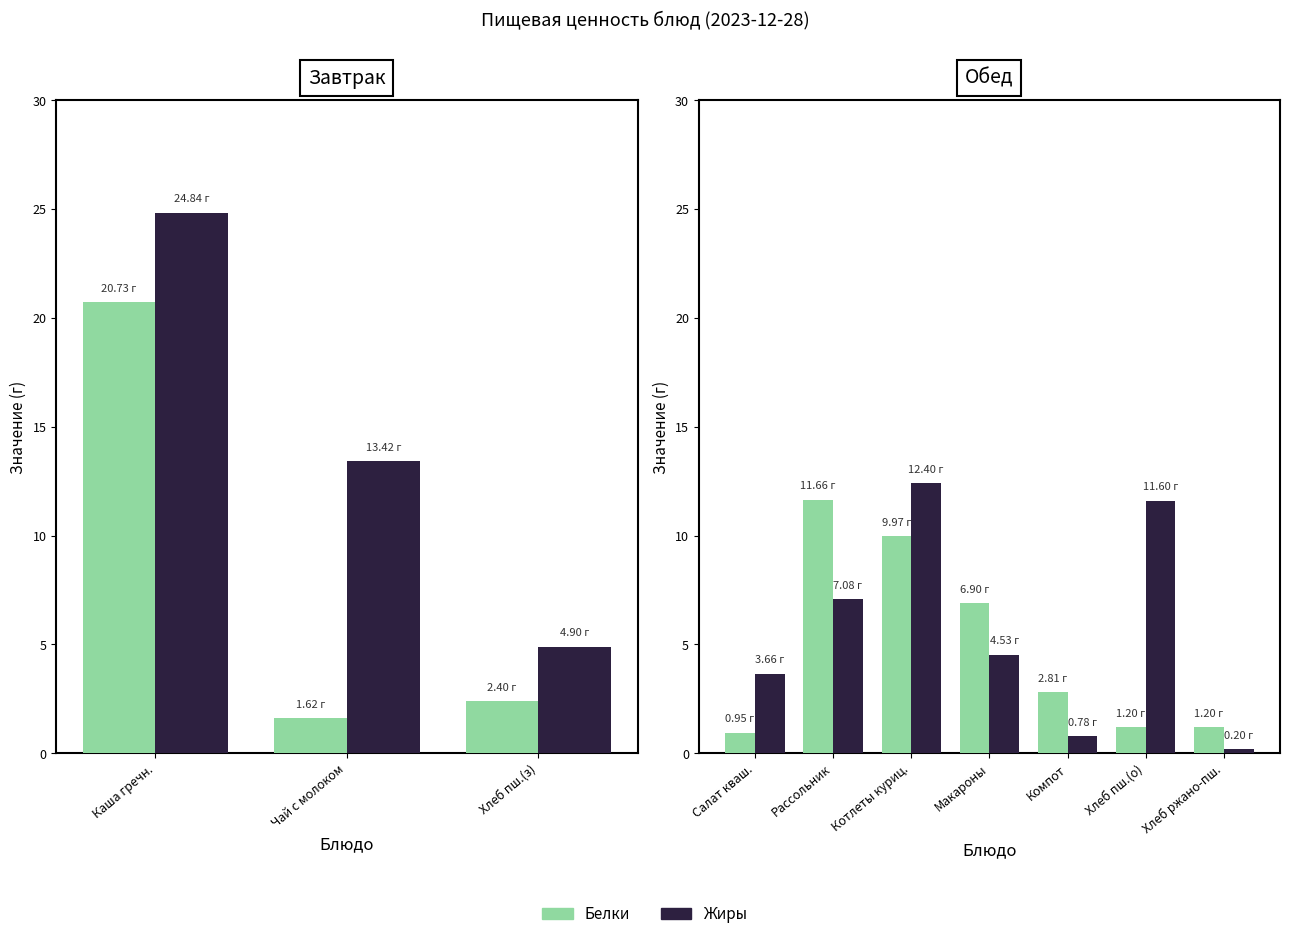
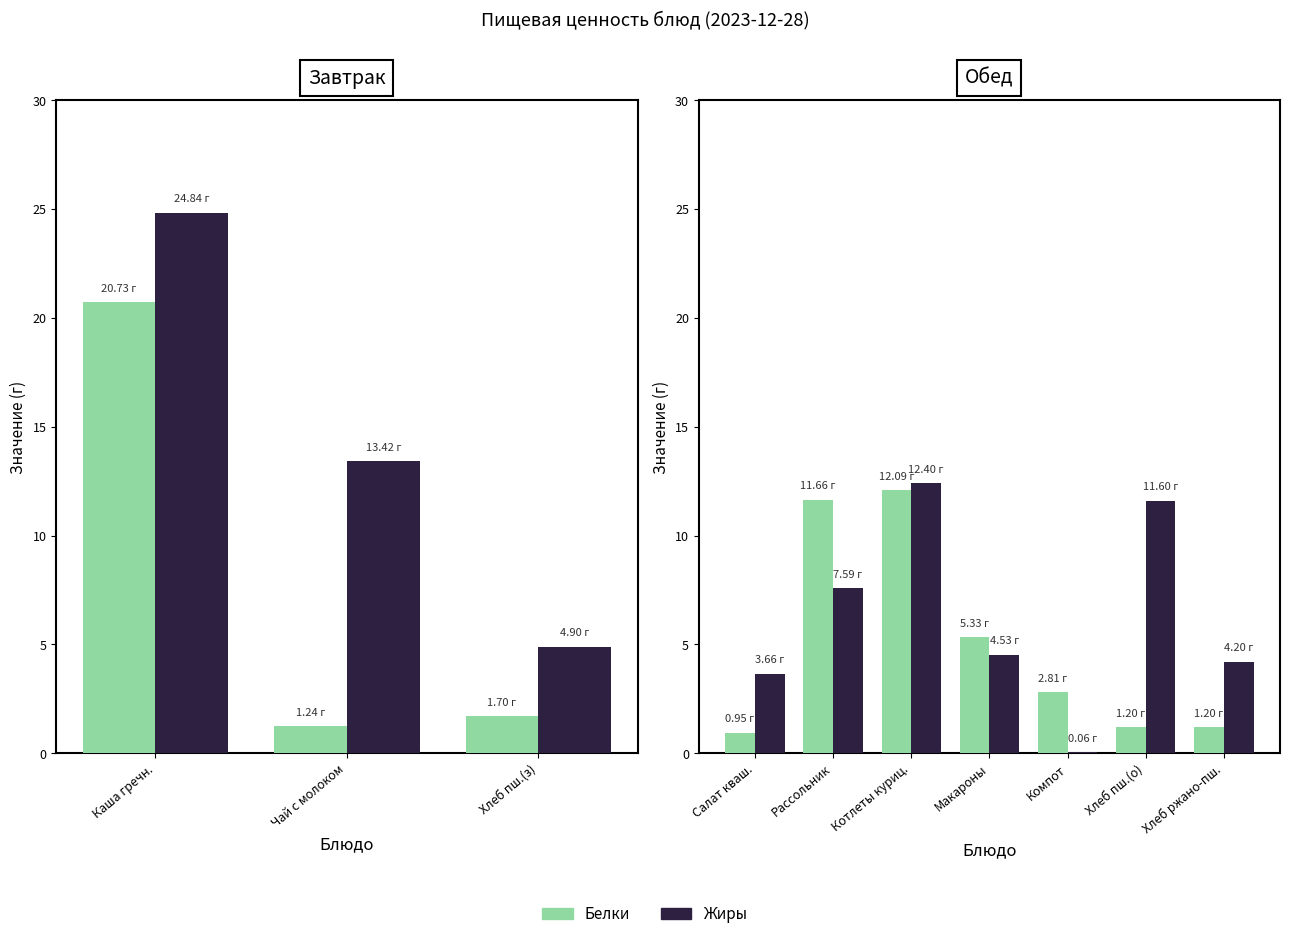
  {
    "Завтрак": {
      "Белки": {
        "Каша гречн.": 20.73,
-       "Чай с молоком": 1.62,
-       "Хлеб пш.(з)": 2.40
+       "Чай с молоком": 1.24,
+       "Хлеб пш.(з)": 1.70
      },
      "Жиры": {
        "Каша гречн.": 24.84,
        "Чай с молоком": 13.42,
        "Хлеб пш.(з)": 4.90
      }
    },
    "Обед": {
      "Белки": {
        "Салат кваш.": 0.95,
        "Рассольник": 11.66,
-       "Котлеты куриц.": 9.97,
-       "Макароны": 6.90,
+       "Котлеты куриц.": 12.09,
+       "Макароны": 5.33,
        "Компот": 2.81,
        "Хлеб пш.(о)": 1.20,
        "Хлеб ржано-пш.": 1.20
      },
      "Жиры": {
        "Салат кваш.": 3.66,
-       "Рассольник": 7.08,
+       "Рассольник": 7.59,
        "Котлеты куриц.": 12.40,
        "Макароны": 4.53,
-       "Компот": 0.78,
+       "Компот": 0.06,
        "Хлеб пш.(о)": 11.60,
-       "Хлеб ржано-пш.": 0.20
+       "Хлеб ржано-пш.": 4.20
      }
    }
  }
